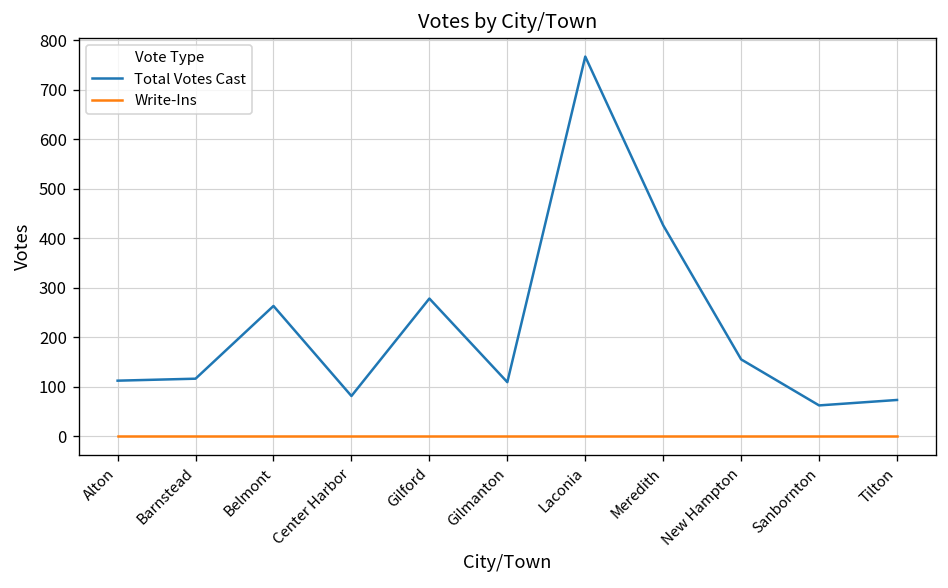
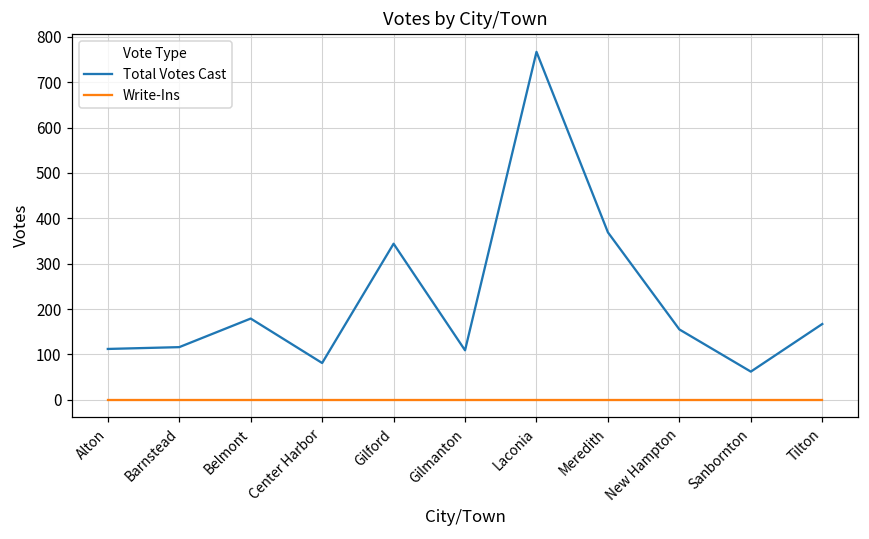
  {
    "Total Votes Cast": {
      "Alton": 110,
      "Barnstead": 120,
-     "Belmont": 260,
+     "Belmont": 180,
      "Center Harbor": 80,
-     "Gilford": 280,
+     "Gilford": 340,
      "Gilmanton": 110,
      "Laconia": 770,
-     "Meredith": 430,
+     "Meredith": 370,
      "New Hampton": 160,
      "Sanbornton": 60,
-     "Tilton": 70
+     "Tilton": 170
    },
    "Write-Ins": {
      "Alton": 0,
      "Barnstead": 0,
      "Belmont": 0,
      "Center Harbor": 0,
      "Gilford": 0,
      "Gilmanton": 0,
      "Laconia": 0,
      "Meredith": 0,
      "New Hampton": 0,
      "Sanbornton": 0,
      "Tilton": 0
    }
  }
